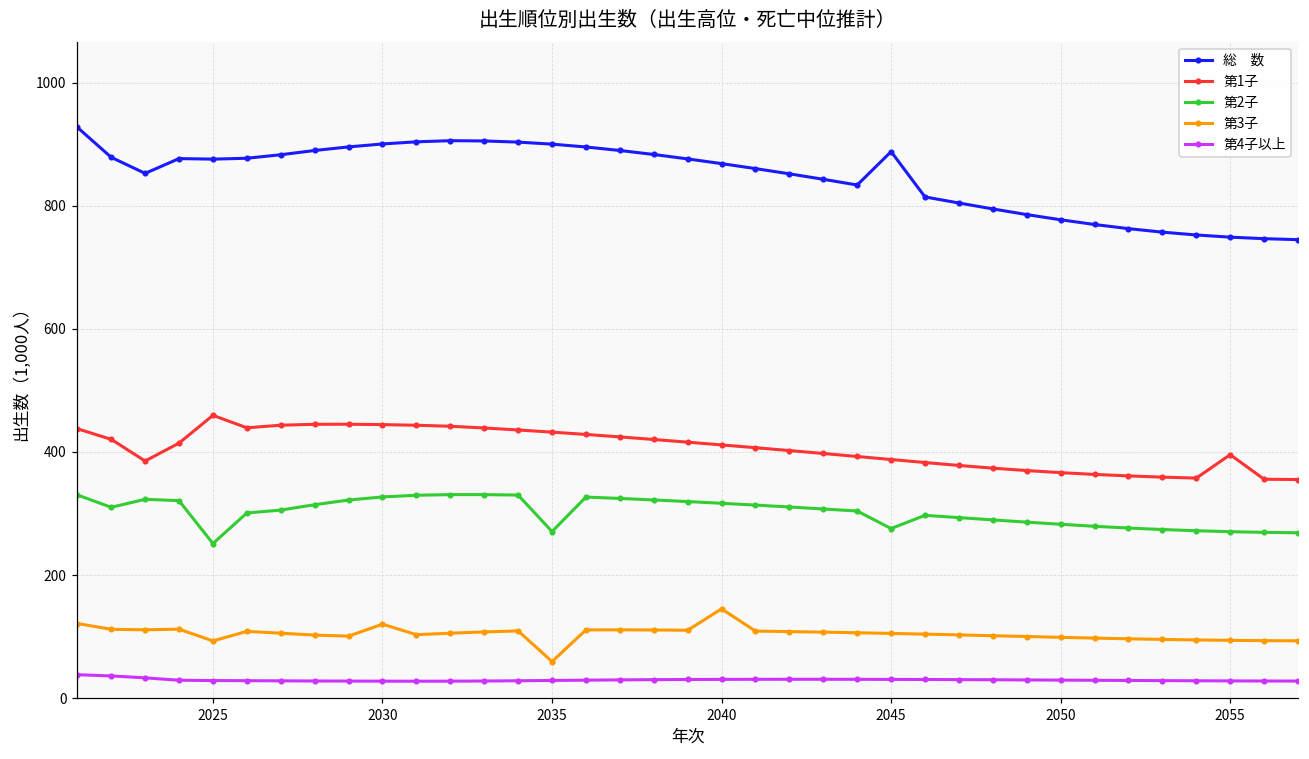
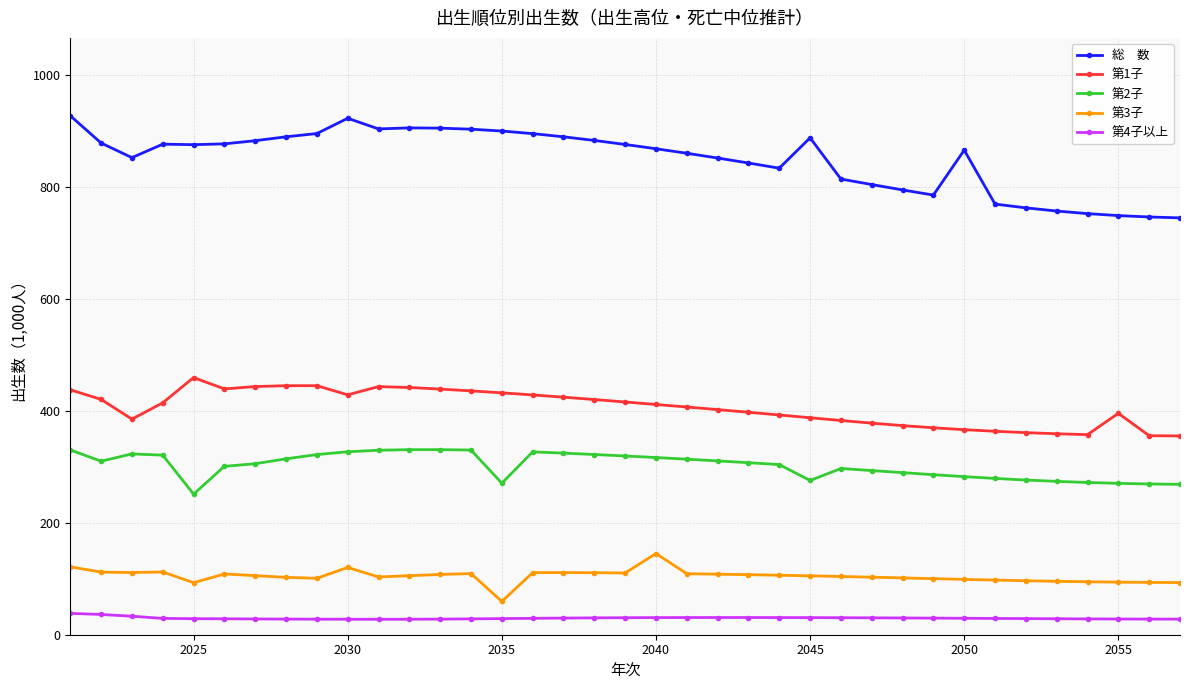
  {
    "総 数": {
      "2025": 880,
-     "2030": 900,
+     "2030": 920,
      "2035": 900,
      "2040": 870,
      "2045": 890,
-     "2050": 780,
+     "2050": 870,
      "2055": 750
    },
    "第1子": {
      "2025": 460,
-     "2030": 440,
+     "2030": 430,
      "2035": 430,
      "2040": 410,
      "2045": 390,
      "2050": 370,
      "2055": 400
    },
    "第2子": {
      "2025": 250,
      "2030": 330,
      "2035": 270,
      "2040": 320,
      "2045": 280,
      "2050": 280,
      "2055": 270
    },
    "第3子": {
      "2025": 90,
      "2030": 120,
      "2035": 60,
      "2040": 150,
      "2045": 110,
      "2050": 100,
      "2055": 90
    },
    "第4子以上": {
      "2025": 30,
      "2030": 30,
      "2035": 30,
      "2040": 30,
      "2045": 30,
      "2050": 30,
      "2055": 30
    }
  }
